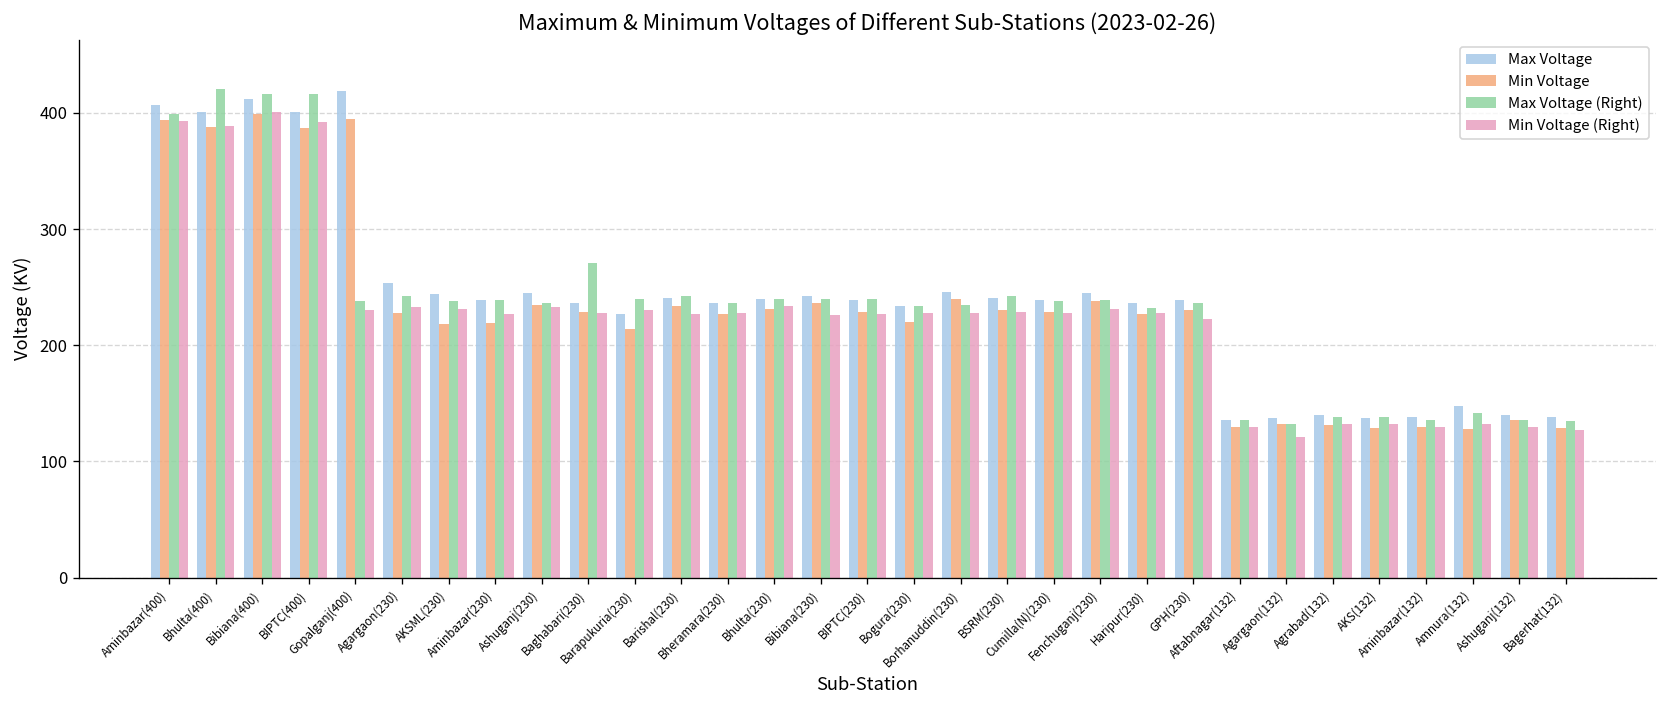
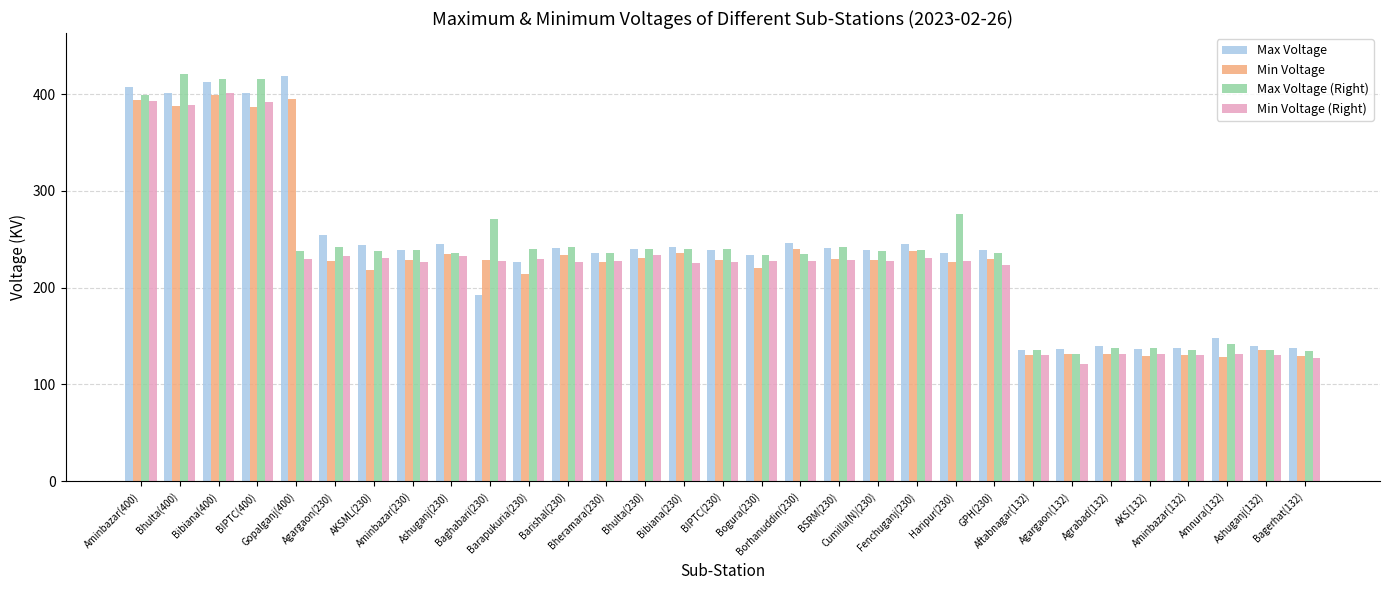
  {
    "Max Voltage": {
      "Aminbazar(400)": 410,
      "Bhulta(400)": 400,
      "Bibiana(400)": 410,
      "BIPTC(400)": 400,
      "Gopalganj(400)": 420,
      "Agargaon(230)": 250,
      "AKSML(230)": 240,
      "Aminbazar(230)": 240,
      "Ashuganj(230)": 250,
-     "Baghabari(230)": 240,
+     "Baghabari(230)": 190,
      "Barapukuria(230)": 230,
      "Barishal(230)": 240,
      "Bheramara(230)": 240,
      "Bhulta(230)": 240,
      "Bibiana(230)": 240,
      "BIPTC(230)": 240,
      "Bogura(230)": 230,
      "Borhanuddin(230)": 250,
      "BSRM(230)": 240,
      "Cumilla(N)(230)": 240,
      "Fenchuganj(230)": 250,
      "Haripur(230)": 240,
      "GPH(230)": 240,
      "Aftabnagar(132)": 140,
      "Agargaon(132)": 140,
      "Agrabad(132)": 140,
      "AKS(132)": 140,
      "Aminbazar(132)": 140,
      "Amnura(132)": 150,
      "Ashuganj(132)": 140,
      "Bagerhat(132)": 140
    },
    "Min Voltage": {
      "Aminbazar(400)": 390,
      "Bhulta(400)": 390,
      "Bibiana(400)": 400,
      "BIPTC(400)": 390,
      "Gopalganj(400)": 400,
      "Agargaon(230)": 230,
      "AKSML(230)": 220,
-     "Aminbazar(230)": 220,
+     "Aminbazar(230)": 230,
      "Ashuganj(230)": 240,
      "Baghabari(230)": 230,
      "Barapukuria(230)": 210,
      "Barishal(230)": 230,
      "Bheramara(230)": 230,
      "Bhulta(230)": 230,
      "Bibiana(230)": 240,
      "BIPTC(230)": 230,
      "Bogura(230)": 220,
      "Borhanuddin(230)": 240,
      "BSRM(230)": 230,
      "Cumilla(N)(230)": 230,
      "Fenchuganj(230)": 240,
      "Haripur(230)": 230,
      "GPH(230)": 230,
      "Aftabnagar(132)": 130,
      "Agargaon(132)": 130,
      "Agrabad(132)": 130,
      "AKS(132)": 130,
      "Aminbazar(132)": 130,
      "Amnura(132)": 130,
      "Ashuganj(132)": 140,
      "Bagerhat(132)": 130
    },
    "Max Voltage (Right)": {
      "Aminbazar(400)": 400,
      "Bhulta(400)": 420,
      "Bibiana(400)": 420,
      "BIPTC(400)": 420,
      "Gopalganj(400)": 240,
      "Agargaon(230)": 240,
      "AKSML(230)": 240,
      "Aminbazar(230)": 240,
      "Ashuganj(230)": 240,
      "Baghabari(230)": 270,
      "Barapukuria(230)": 240,
      "Barishal(230)": 240,
      "Bheramara(230)": 240,
      "Bhulta(230)": 240,
      "Bibiana(230)": 240,
      "BIPTC(230)": 240,
      "Bogura(230)": 230,
      "Borhanuddin(230)": 240,
      "BSRM(230)": 240,
      "Cumilla(N)(230)": 240,
      "Fenchuganj(230)": 240,
-     "Haripur(230)": 230,
+     "Haripur(230)": 280,
      "GPH(230)": 240,
      "Aftabnagar(132)": 140,
      "Agargaon(132)": 130,
      "Agrabad(132)": 140,
      "AKS(132)": 140,
      "Aminbazar(132)": 140,
      "Amnura(132)": 140,
      "Ashuganj(132)": 140,
      "Bagerhat(132)": 140
    },
    "Min Voltage (Right)": {
      "Aminbazar(400)": 390,
      "Bhulta(400)": 390,
      "Bibiana(400)": 400,
      "BIPTC(400)": 390,
      "Gopalganj(400)": 230,
      "Agargaon(230)": 230,
      "AKSML(230)": 230,
      "Aminbazar(230)": 230,
      "Ashuganj(230)": 230,
      "Baghabari(230)": 230,
      "Barapukuria(230)": 230,
      "Barishal(230)": 230,
      "Bheramara(230)": 230,
      "Bhulta(230)": 230,
      "Bibiana(230)": 230,
      "BIPTC(230)": 230,
      "Bogura(230)": 230,
      "Borhanuddin(230)": 230,
      "BSRM(230)": 230,
      "Cumilla(N)(230)": 230,
      "Fenchuganj(230)": 230,
      "Haripur(230)": 230,
      "GPH(230)": 220,
      "Aftabnagar(132)": 130,
      "Agargaon(132)": 120,
      "Agrabad(132)": 130,
      "AKS(132)": 130,
      "Aminbazar(132)": 130,
      "Amnura(132)": 130,
      "Ashuganj(132)": 130,
      "Bagerhat(132)": 130
    }
  }
